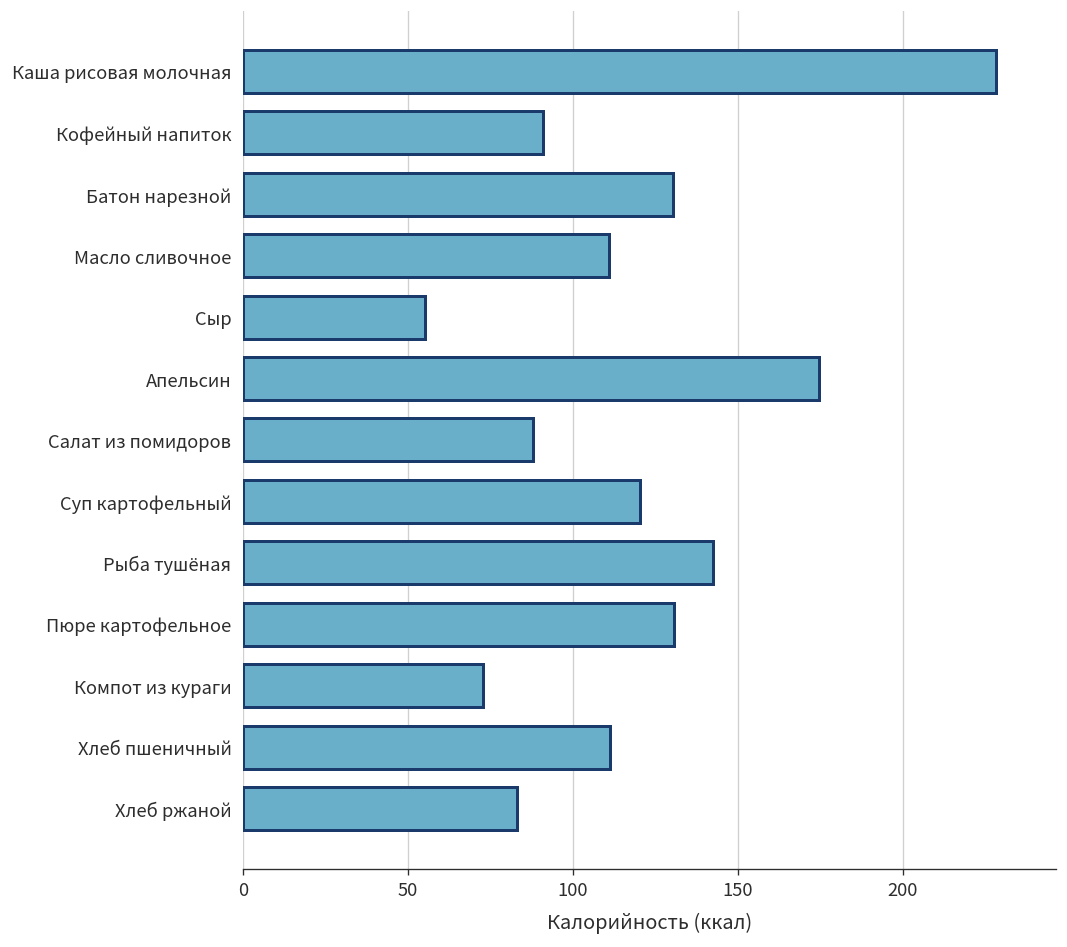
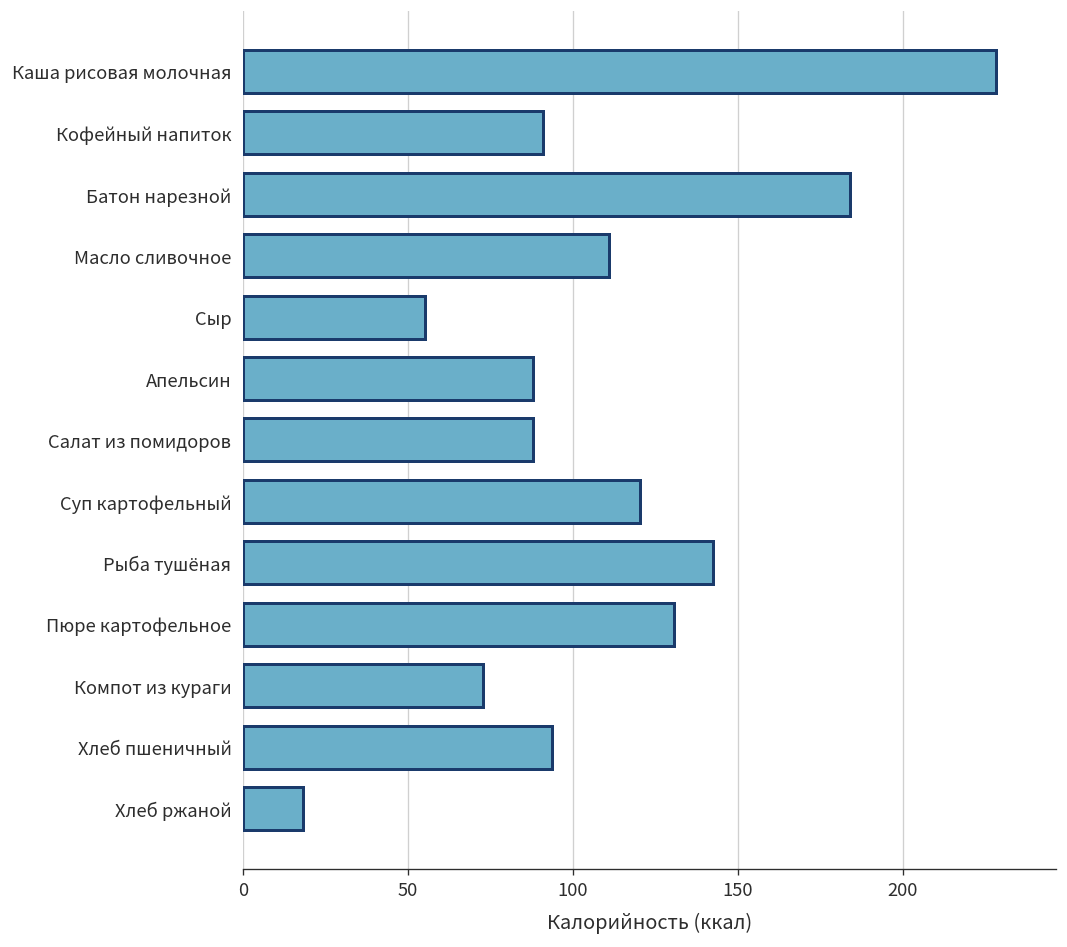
  {
    "Каша рисовая молочная": 228,
    "Кофейный напиток": 91,
-   "Батон нарезной": 131,
+   "Батон нарезной": 184,
    "Масло сливочное": 111,
    "Сыр": 55,
-   "Апельсин": 175,
+   "Апельсин": 88,
    "Салат из помидоров": 88,
    "Суп картофельный": 121,
    "Рыба тушёная": 143,
    "Пюре картофельное": 131,
    "Компот из кураги": 73,
-   "Хлеб пшеничный": 111,
-   "Хлеб ржаной": 83
+   "Хлеб пшеничный": 94,
+   "Хлеб ржаной": 18
  }
